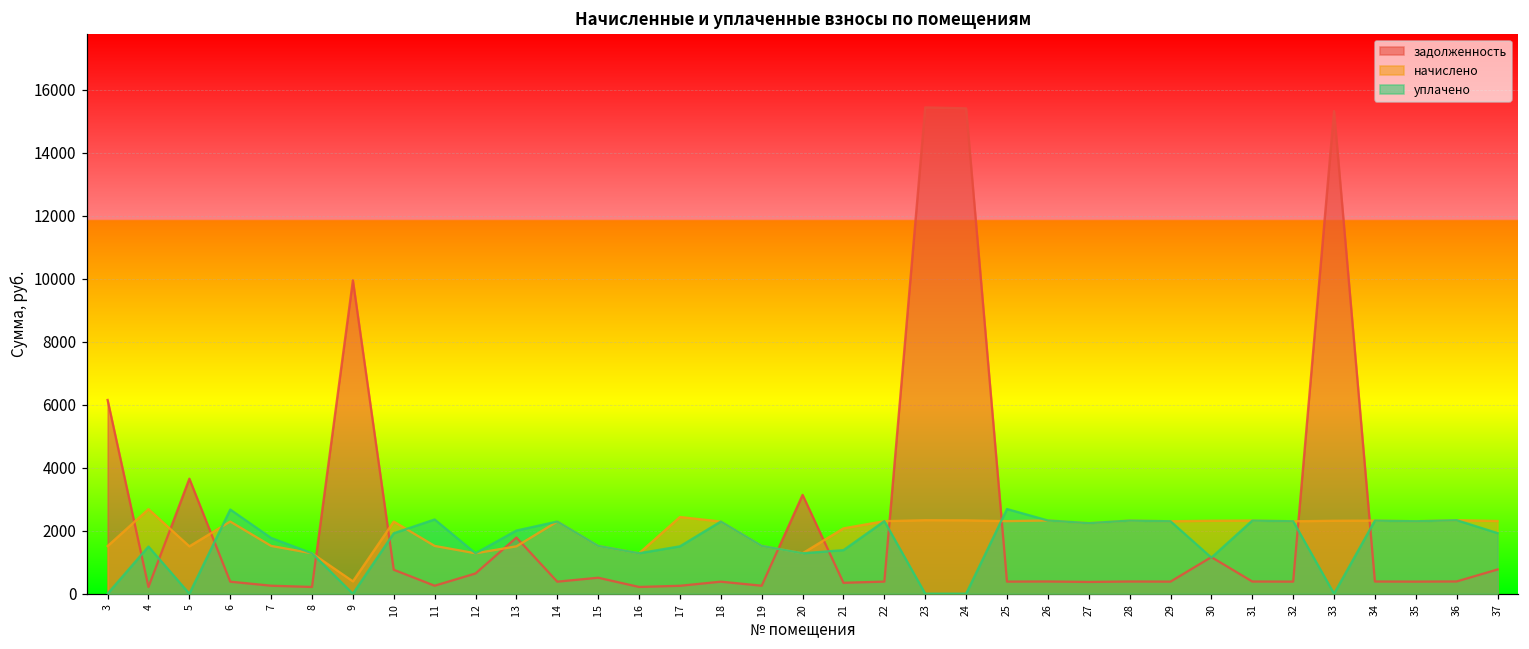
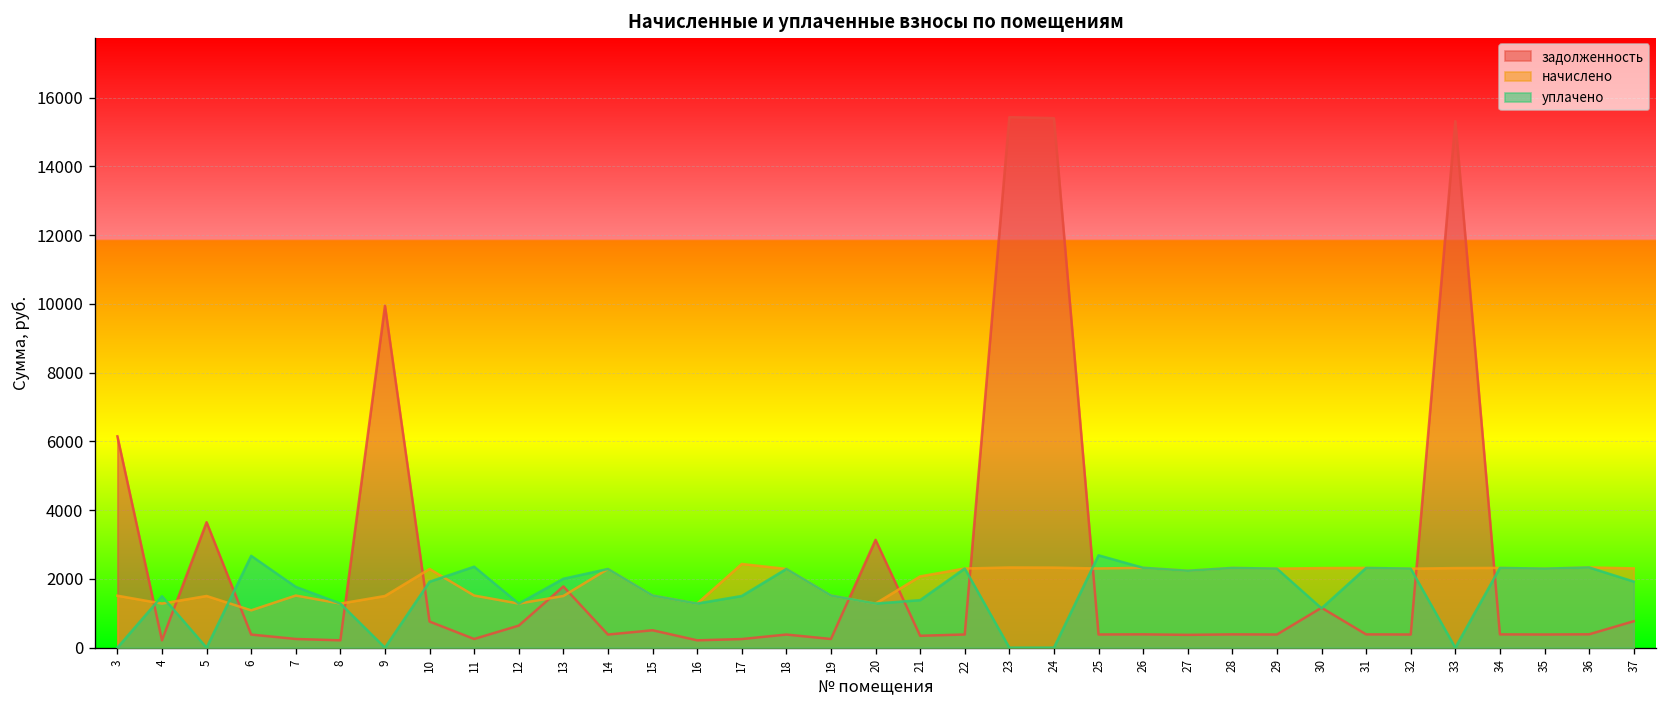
  {
    "задолженность": {
      "3": 6100,
      "4": 200,
      "5": 3600,
      "6": 400,
      "7": 300,
      "8": 200,
      "9": 9900,
      "10": 800,
      "11": 300,
      "12": 600,
      "13": 1800,
      "14": 400,
      "15": 500,
      "16": 200,
      "17": 300,
      "18": 400,
      "19": 300,
      "20": 3100,
      "21": 300,
      "22": 400,
      "23": 15400,
      "24": 15400,
      "25": 400,
      "26": 400,
      "27": 400,
      "28": 400,
      "29": 400,
      "31": 400,
      "32": 400,
      "33": 15300,
      "34": 400,
      "35": 400,
      "36": 400,
      "37": 800
    },
    "начислено": {
      "3": 1500,
-     "4": 2700,
+     "4": 1300,
      "5": 1500,
-     "6": 2300,
+     "6": 1100,
      "7": 1500,
-     "9": 400,
+     "9": 1500,
      "10": 2300,
      "11": 1500,
      "13": 1500,
      "17": 2400,
      "21": 2100,
      "23": 2300,
      "24": 2300,
      "25": 2300,
      "30": 2300,
      "33": 2300,
      "37": 2300
    },
    "уплачено": {
      "3": 0,
      "4": 1500,
      "5": 0,
      "6": 2700,
      "7": 1800,
      "9": 0,
      "10": 1900,
      "11": 2400,
      "13": 2000,
      "17": 1500,
      "21": 1400,
      "23": 0,
      "24": 0,
      "25": 2700,
      "33": 0,
      "37": 1900
    }
  }
